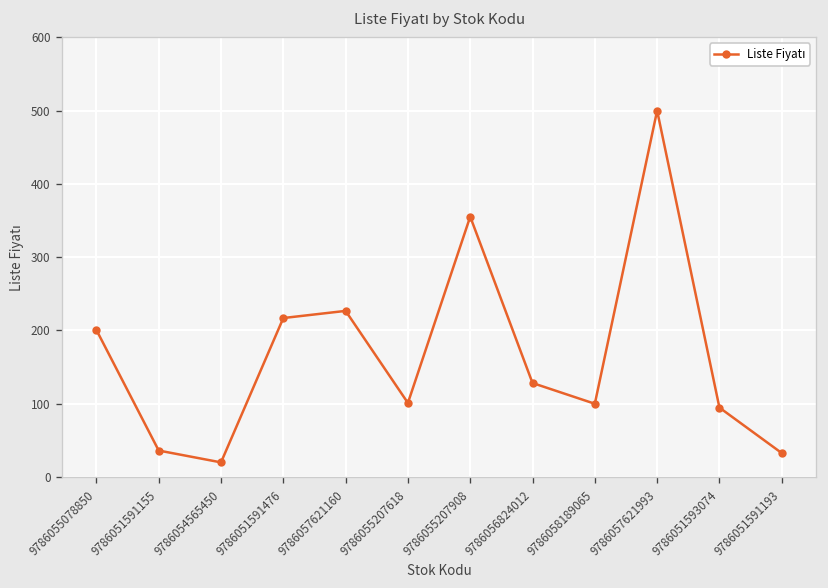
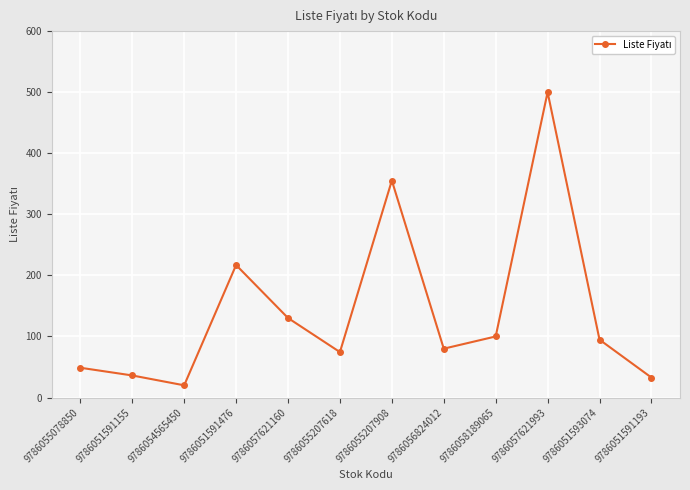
  {
-   "9786055078850": 200,
+   "9786055078850": 50,
    "9786051591155": 40,
    "9786054565450": 20,
    "9786051591476": 220,
-   "9786057621160": 230,
-   "9786055207618": 100,
+   "9786057621160": 130,
+   "9786055207618": 70,
    "9786055207908": 360,
-   "9786056824012": 130,
+   "9786056824012": 80,
    "9786058189065": 100,
    "9786057621993": 500,
    "9786051593074": 90,
    "9786051591193": 30
  }
